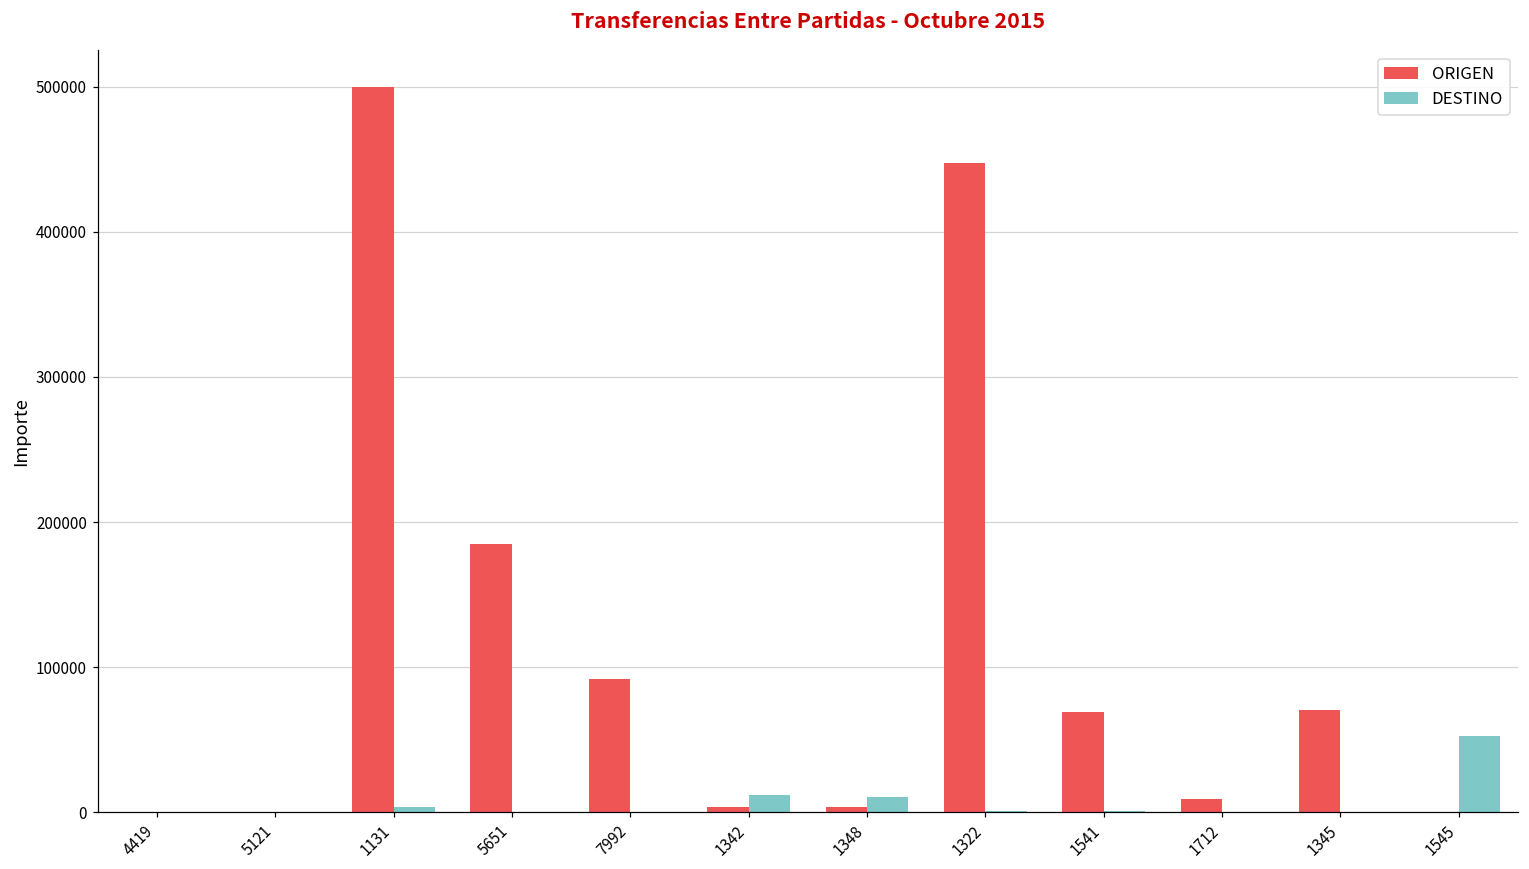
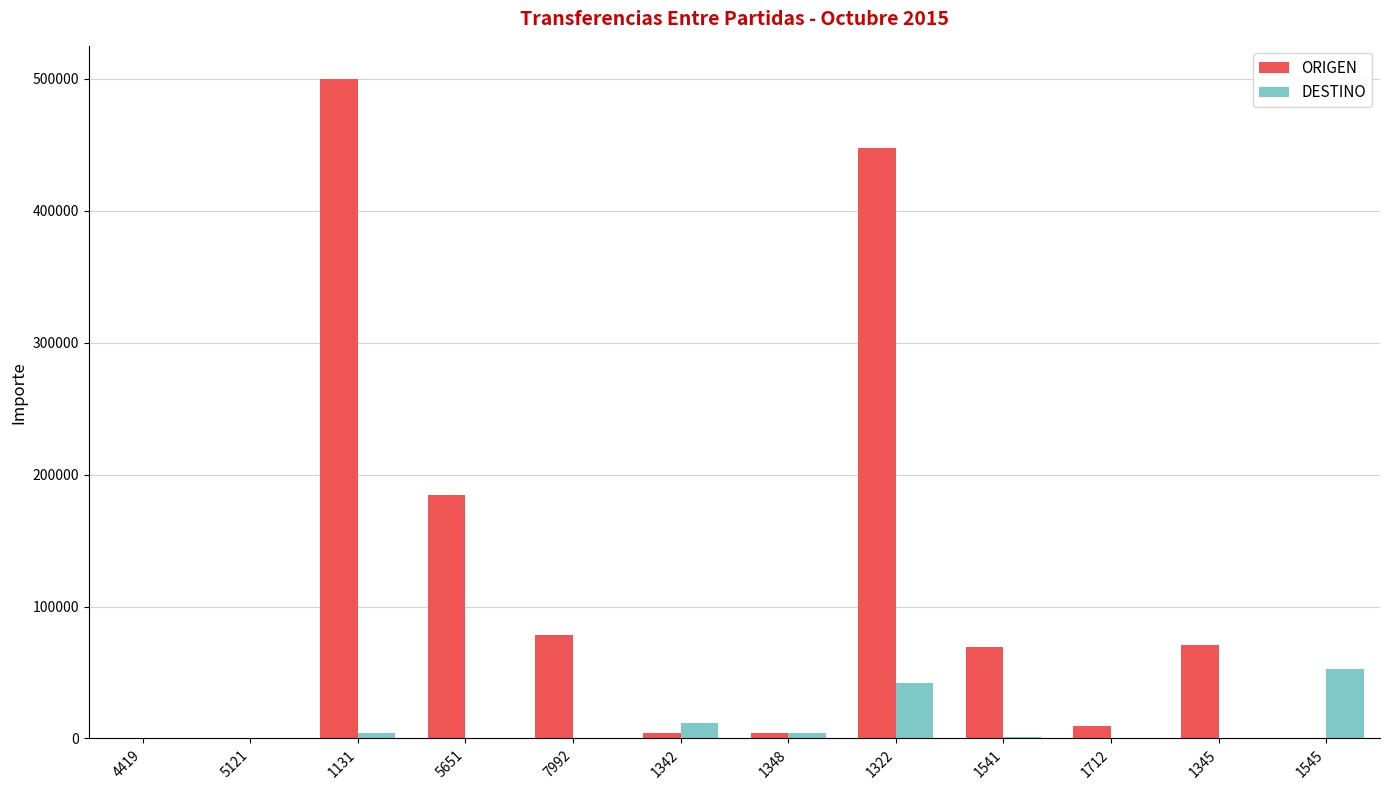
  {
    "ORIGEN": {
      "1131": 500000,
      "5651": 185000,
-     "7992": 92000,
+     "7992": 78000,
      "1342": 4000,
      "1348": 4000,
      "1322": 447000,
      "1541": 69000,
      "1712": 9000,
      "1345": 71000,
      "1545": 0
    },
    "DESTINO": {
      "4419": 0,
      "5121": 0,
      "1131": 4000,
      "5651": 0,
      "7992": 0,
      "1342": 12000,
-     "1348": 11000,
-     "1322": 1000,
+     "1348": 4000,
+     "1322": 42000,
      "1712": 0,
      "1345": 0,
      "1545": 52000
    }
  }
